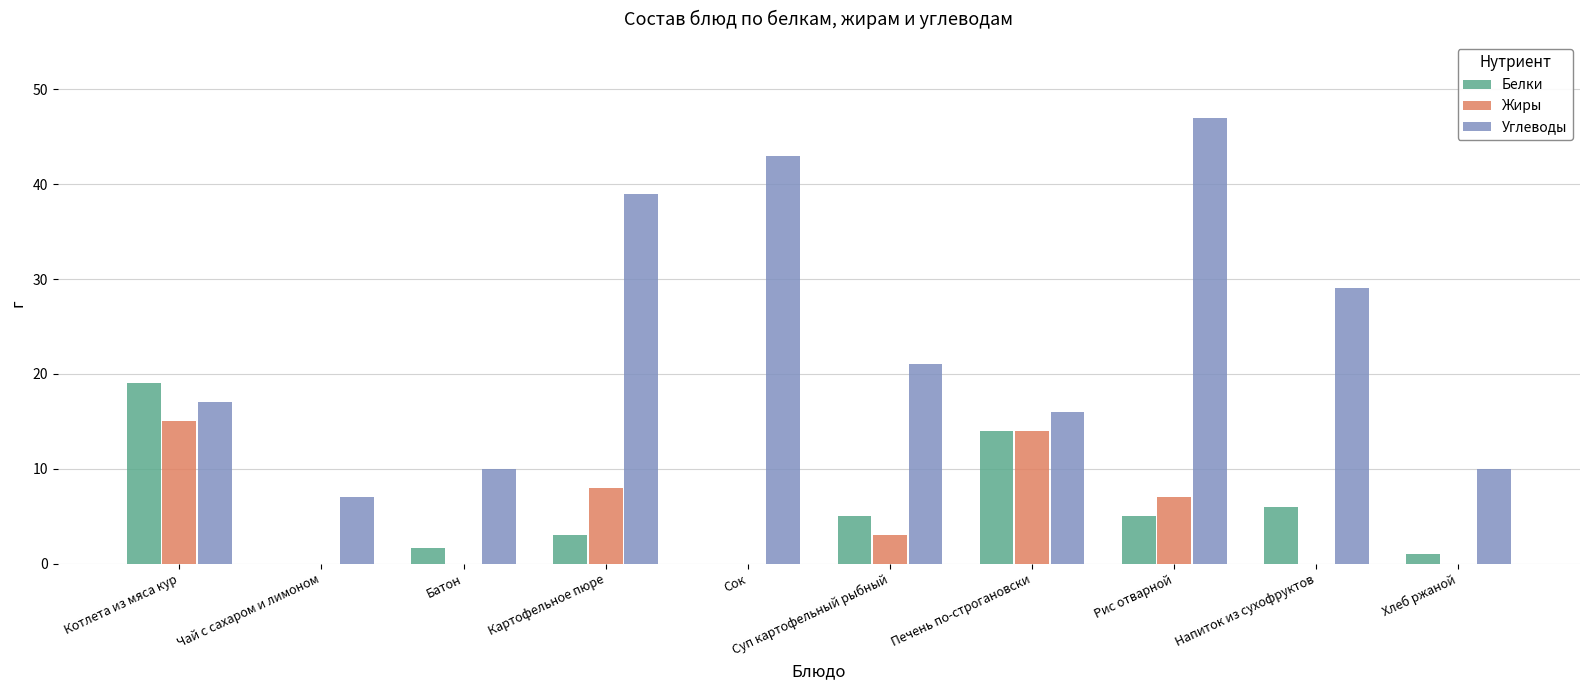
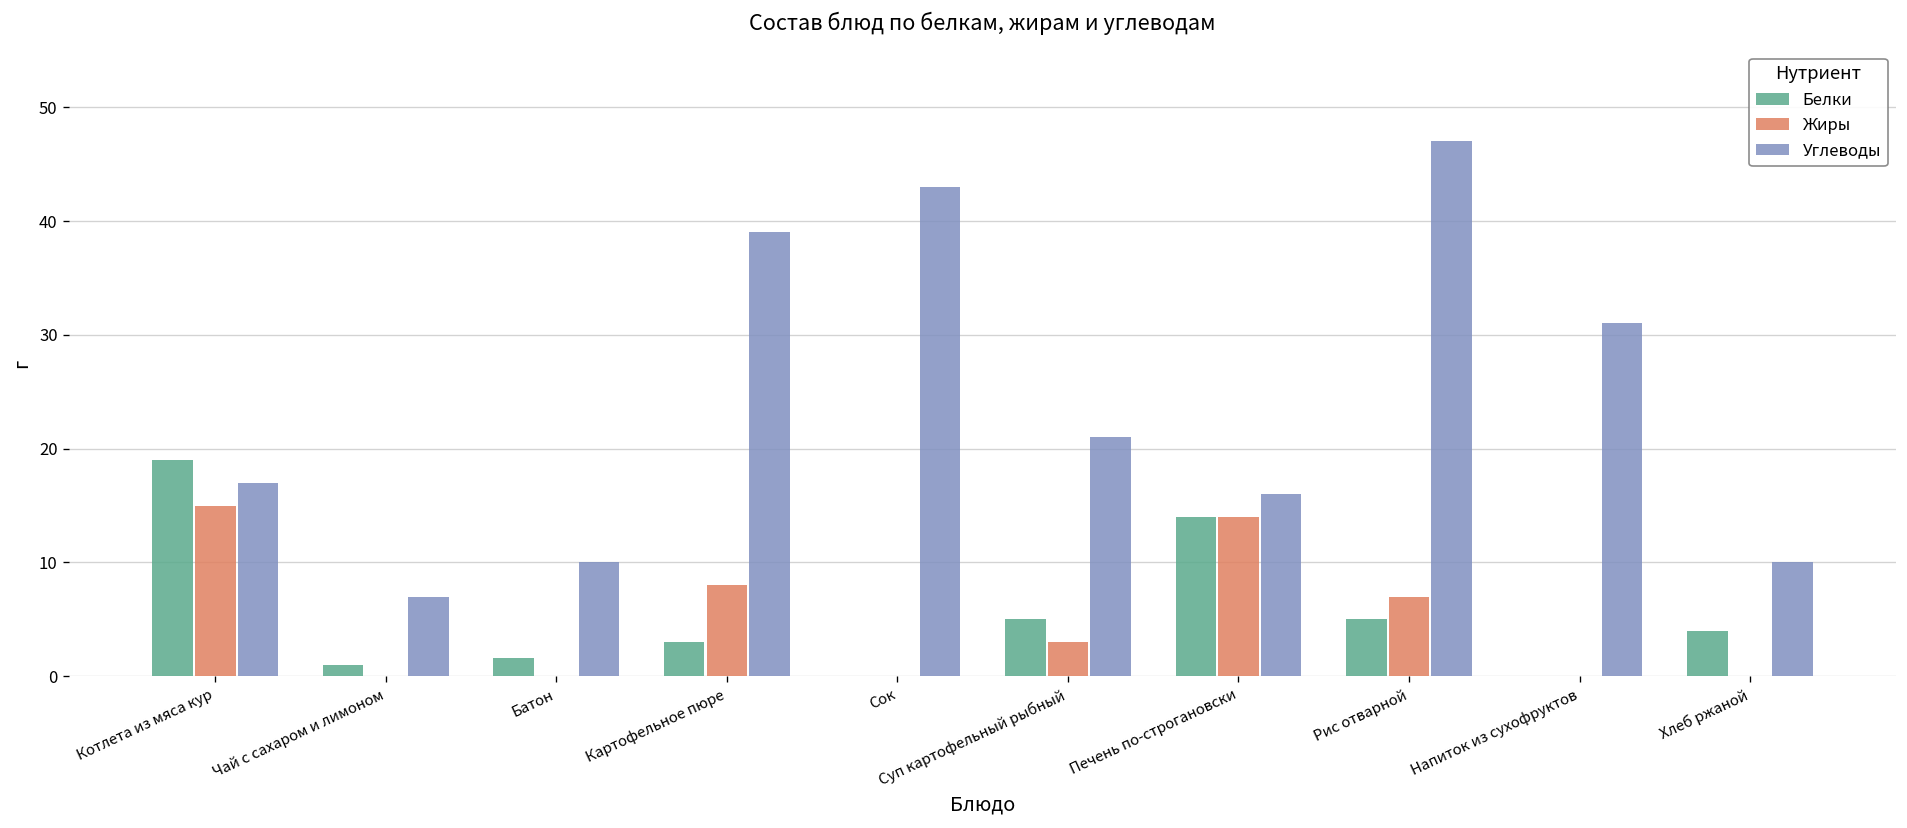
  {
    "Белки": {
      "Котлета из мяса кур": 19,
-     "Чай с сахаром и лимоном": 0,
+     "Чай с сахаром и лимоном": 1,
      "Батон": 2,
      "Картофельное пюре": 3,
      "Сок": 0,
      "Суп картофельный рыбный": 5,
      "Печень по-строгановски": 14,
      "Рис отварной": 5,
-     "Напиток из сухофруктов": 6,
-     "Хлеб ржаной": 1
+     "Напиток из сухофруктов": 0,
+     "Хлеб ржаной": 4
    },
    "Жиры": {
      "Котлета из мяса кур": 15,
      "Чай с сахаром и лимоном": 0,
      "Батон": 0,
      "Картофельное пюре": 8,
      "Сок": 0,
      "Суп картофельный рыбный": 3,
      "Печень по-строгановски": 14,
      "Рис отварной": 7,
      "Напиток из сухофруктов": 0,
      "Хлеб ржаной": 0
    },
    "Углеводы": {
      "Котлета из мяса кур": 17,
      "Чай с сахаром и лимоном": 7,
      "Батон": 10,
      "Картофельное пюре": 39,
      "Сок": 43,
      "Суп картофельный рыбный": 21,
      "Печень по-строгановски": 16,
      "Рис отварной": 47,
-     "Напиток из сухофруктов": 29,
+     "Напиток из сухофруктов": 31,
      "Хлеб ржаной": 10
    }
  }
